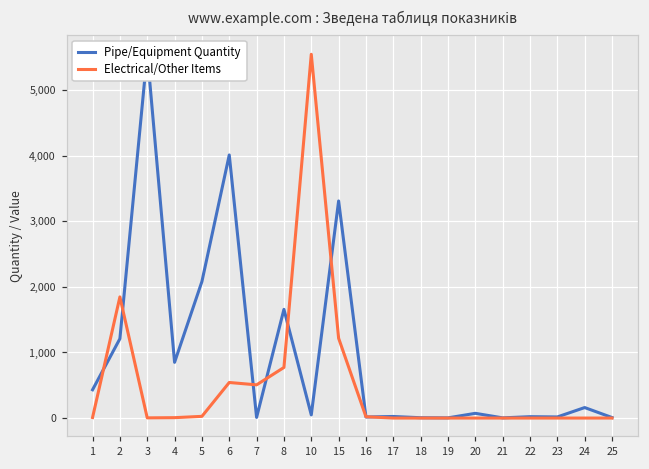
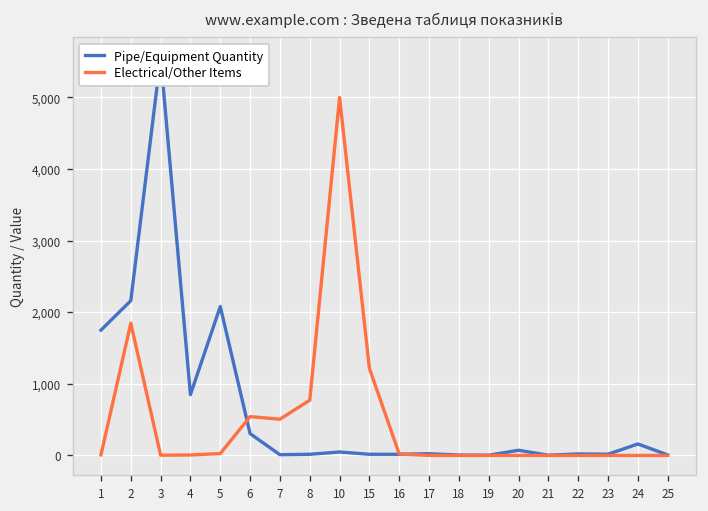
  {
    "Pipe/Equipment Quantity": {
-     "1": "400",
-     "2": "1,200",
+     "1": "1,800",
+     "2": "2,200",
      "4": "800",
      "5": "2,100",
-     "6": "4,000",
+     "6": "300",
      "7": "0",
-     "8": "1,700",
+     "8": "0",
      "10": "0",
-     "15": "3,300",
+     "15": "0",
      "20": "100",
      "24": "200"
    },
    "Electrical/Other Items": {
      "1": "0",
      "2": "1,800",
      "3": "0",
      "4": "0",
      "5": "0",
      "6": "500",
      "7": "500",
      "8": "800",
-     "10": "5,500",
+     "10": "5,000",
      "15": "1,200",
      "20": "0",
      "24": "0"
    }
  }
